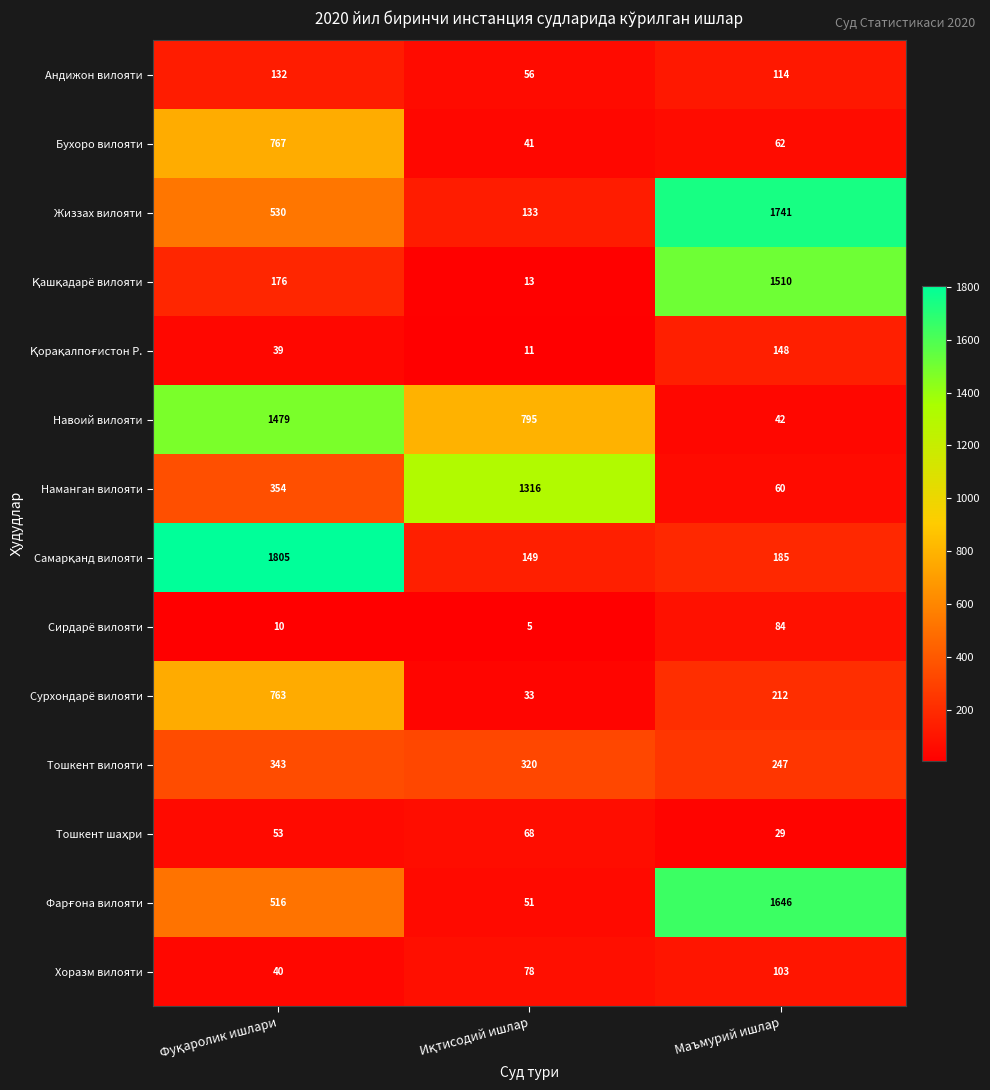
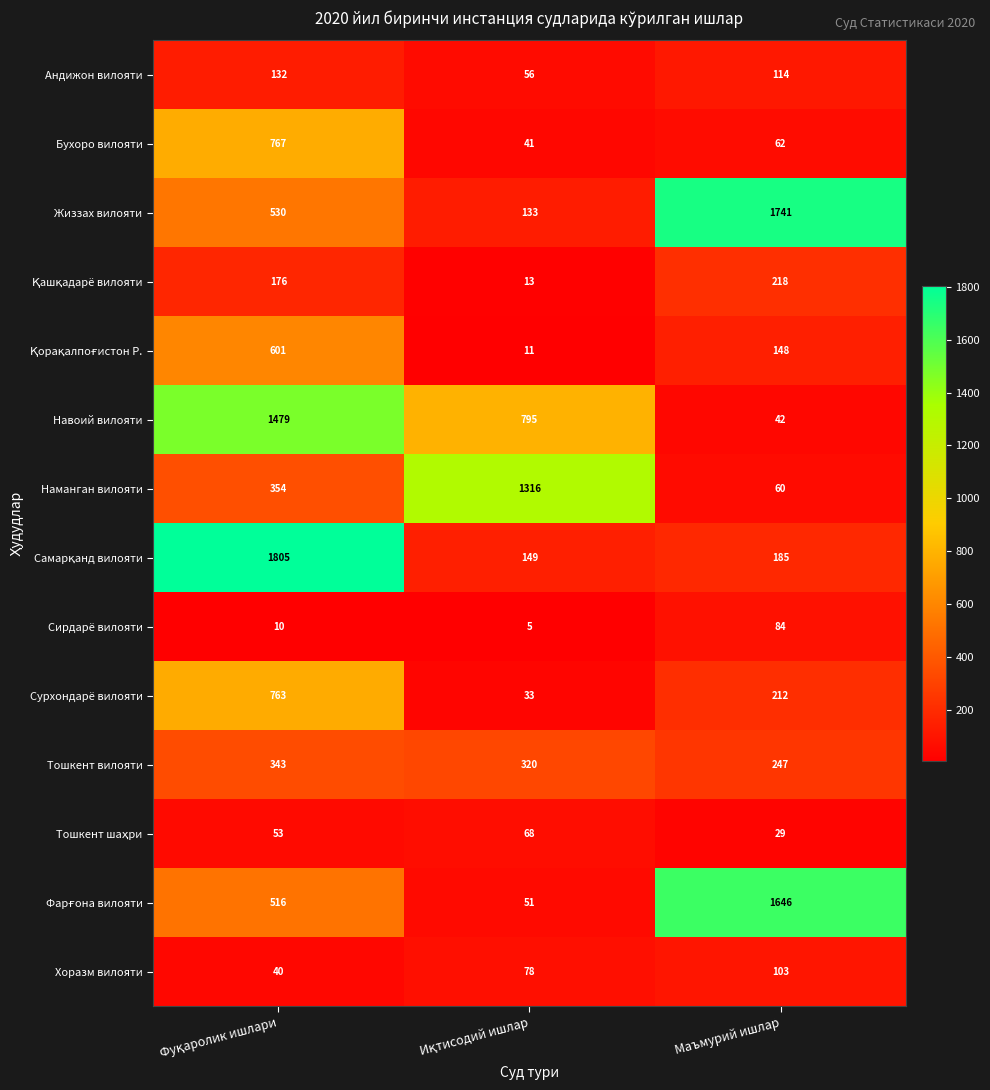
  {
    "Андижон вилояти": {
      "Фуқаролик ишлари": 132,
      "Иқтисодий ишлар": 56,
      "Маъмурий ишлар": 114
    },
    "Бухоро вилояти": {
      "Фуқаролик ишлари": 767,
      "Иқтисодий ишлар": 41,
      "Маъмурий ишлар": 62
    },
    "Жиззах вилояти": {
      "Фуқаролик ишлари": 530,
      "Иқтисодий ишлар": 133,
      "Маъмурий ишлар": 1741
    },
    "Қашқадарё вилояти": {
      "Фуқаролик ишлари": 176,
      "Иқтисодий ишлар": 13,
-     "Маъмурий ишлар": 1510
+     "Маъмурий ишлар": 218
    },
    "Қорақалпоғистон Р.": {
-     "Фуқаролик ишлари": 39,
+     "Фуқаролик ишлари": 601,
      "Иқтисодий ишлар": 11,
      "Маъмурий ишлар": 148
    },
    "Навоий вилояти": {
      "Фуқаролик ишлари": 1479,
      "Иқтисодий ишлар": 795,
      "Маъмурий ишлар": 42
    },
    "Наманган вилояти": {
      "Фуқаролик ишлари": 354,
      "Иқтисодий ишлар": 1316,
      "Маъмурий ишлар": 60
    },
    "Самарқанд вилояти": {
      "Фуқаролик ишлари": 1805,
      "Иқтисодий ишлар": 149,
      "Маъмурий ишлар": 185
    },
    "Сирдарё вилояти": {
      "Фуқаролик ишлари": 10,
      "Иқтисодий ишлар": 5,
      "Маъмурий ишлар": 84
    },
    "Сурхондарё вилояти": {
      "Фуқаролик ишлари": 763,
      "Иқтисодий ишлар": 33,
      "Маъмурий ишлар": 212
    },
    "Тошкент вилояти": {
      "Фуқаролик ишлари": 343,
      "Иқтисодий ишлар": 320,
      "Маъмурий ишлар": 247
    },
    "Тошкент шаҳри": {
      "Фуқаролик ишлари": 53,
      "Иқтисодий ишлар": 68,
      "Маъмурий ишлар": 29
    },
    "Фарғона вилояти": {
      "Фуқаролик ишлари": 516,
      "Иқтисодий ишлар": 51,
      "Маъмурий ишлар": 1646
    },
    "Хоразм вилояти": {
      "Фуқаролик ишлари": 40,
      "Иқтисодий ишлар": 78,
      "Маъмурий ишлар": 103
    }
  }
